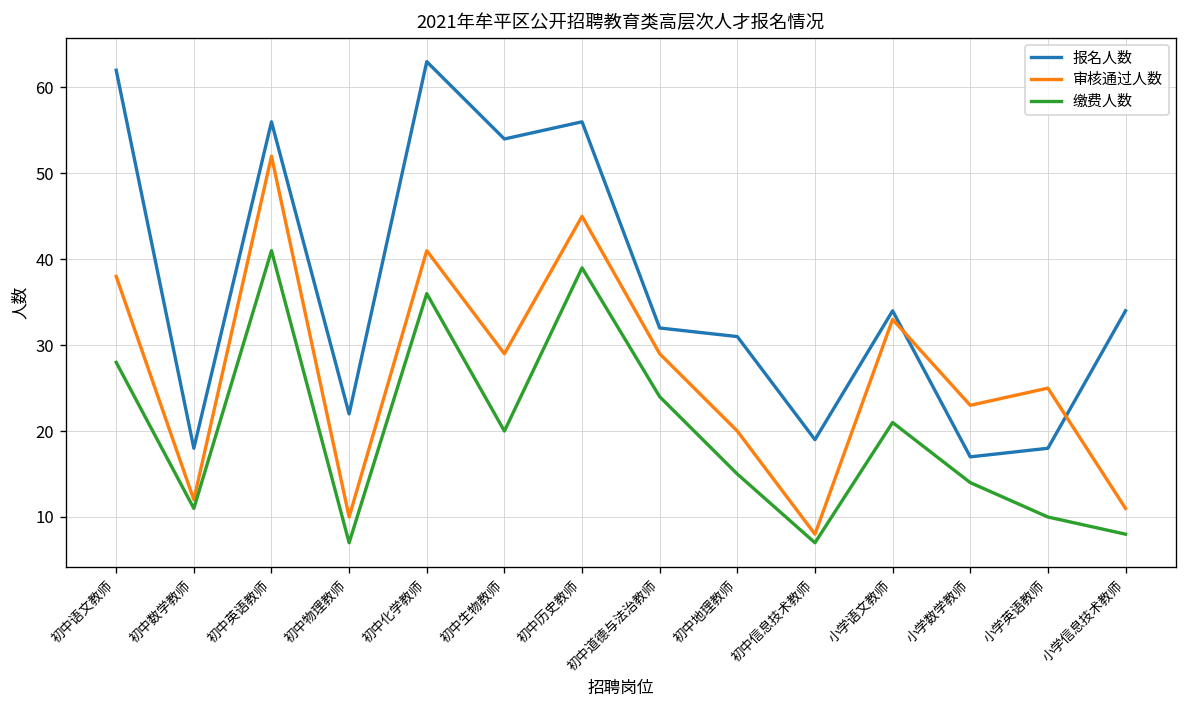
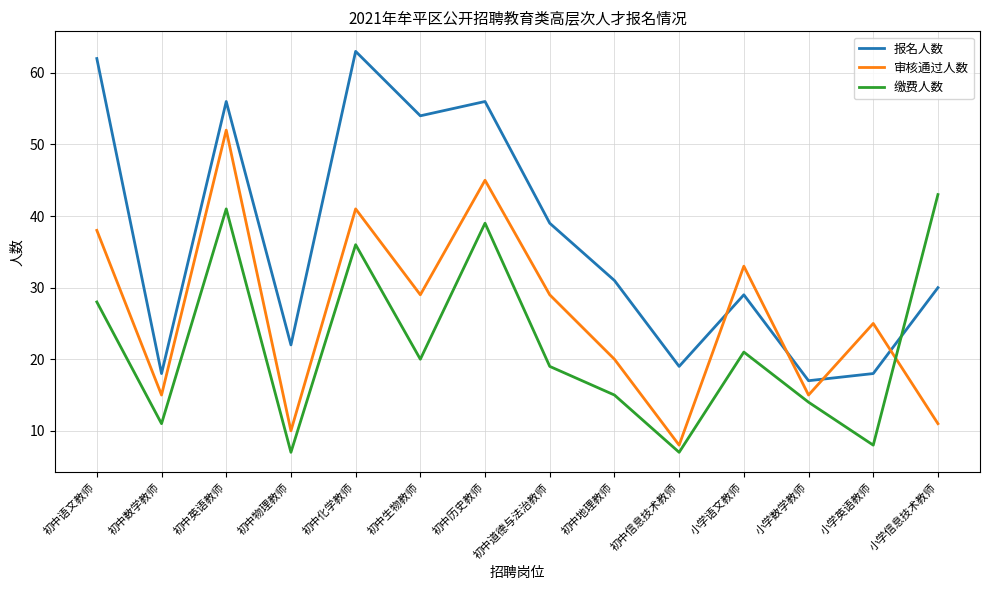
  {
    "报名人数": {
      "初中语文教师": 62,
      "初中数学教师": 18,
      "初中英语教师": 56,
      "初中物理教师": 22,
      "初中化学教师": 63,
      "初中生物教师": 54,
      "初中历史教师": 56,
-     "初中道德与法治教师": 32,
+     "初中道德与法治教师": 39,
      "初中地理教师": 31,
      "初中信息技术教师": 19,
-     "小学语文教师": 34,
+     "小学语文教师": 29,
      "小学数学教师": 17,
      "小学英语教师": 18,
-     "小学信息技术教师": 34
+     "小学信息技术教师": 30
    },
    "审核通过人数": {
      "初中语文教师": 38,
-     "初中数学教师": 12,
+     "初中数学教师": 15,
      "初中英语教师": 52,
      "初中物理教师": 10,
      "初中化学教师": 41,
      "初中生物教师": 29,
      "初中历史教师": 45,
      "初中道德与法治教师": 29,
      "初中地理教师": 20,
      "初中信息技术教师": 8,
      "小学语文教师": 33,
-     "小学数学教师": 23,
+     "小学数学教师": 15,
      "小学英语教师": 25,
      "小学信息技术教师": 11
    },
    "缴费人数": {
      "初中语文教师": 28,
      "初中数学教师": 11,
      "初中英语教师": 41,
      "初中物理教师": 7,
      "初中化学教师": 36,
      "初中生物教师": 20,
      "初中历史教师": 39,
-     "初中道德与法治教师": 24,
+     "初中道德与法治教师": 19,
      "初中地理教师": 15,
      "初中信息技术教师": 7,
      "小学语文教师": 21,
      "小学数学教师": 14,
-     "小学英语教师": 10,
-     "小学信息技术教师": 8
+     "小学英语教师": 8,
+     "小学信息技术教师": 43
    }
  }
